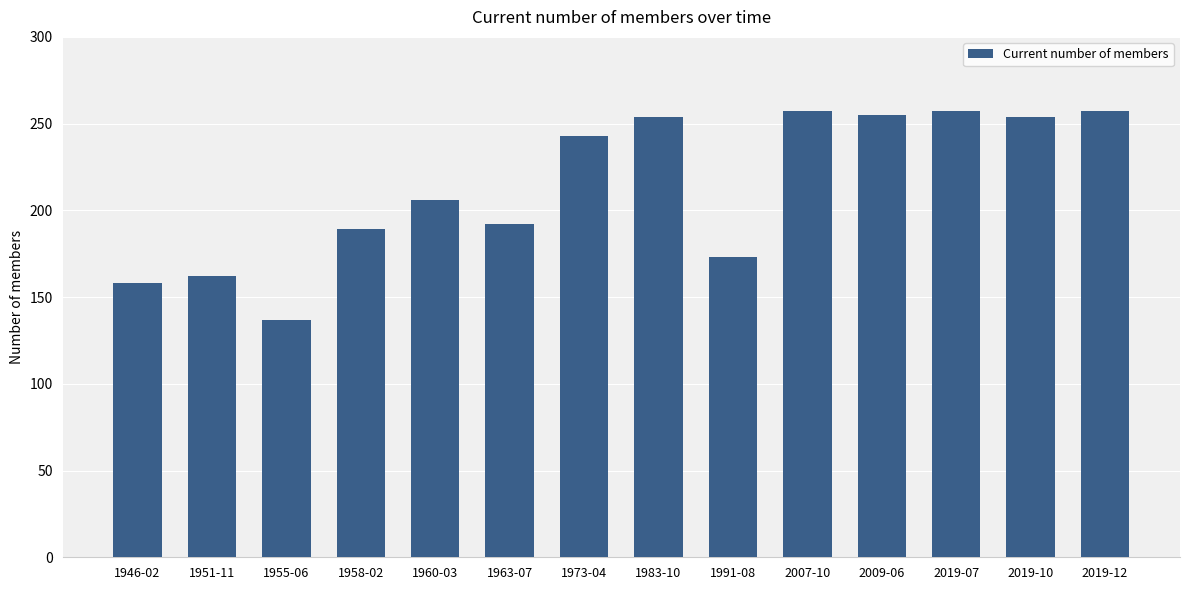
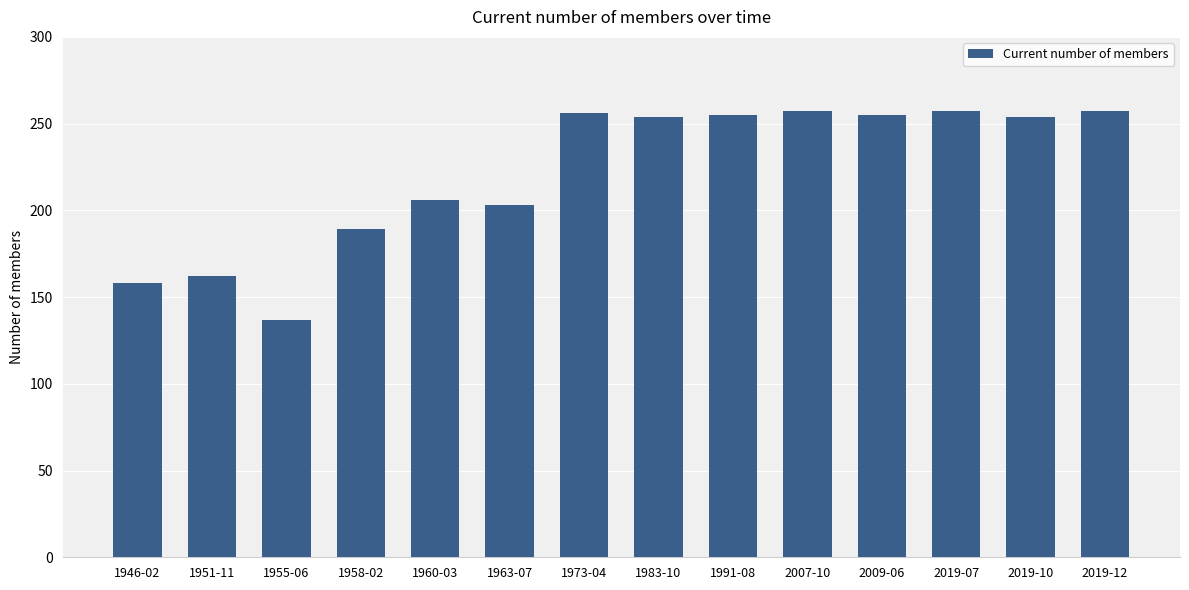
  {
    "1946-02": 158,
    "1951-11": 162,
    "1955-06": 137,
    "1958-02": 189,
    "1960-03": 206,
-   "1963-07": 192,
-   "1973-04": 243,
+   "1963-07": 203,
+   "1973-04": 256,
    "1983-10": 254,
-   "1991-08": 173,
+   "1991-08": 255,
    "2007-10": 257,
    "2009-06": 255,
    "2019-07": 257,
    "2019-10": 254,
    "2019-12": 257
  }
